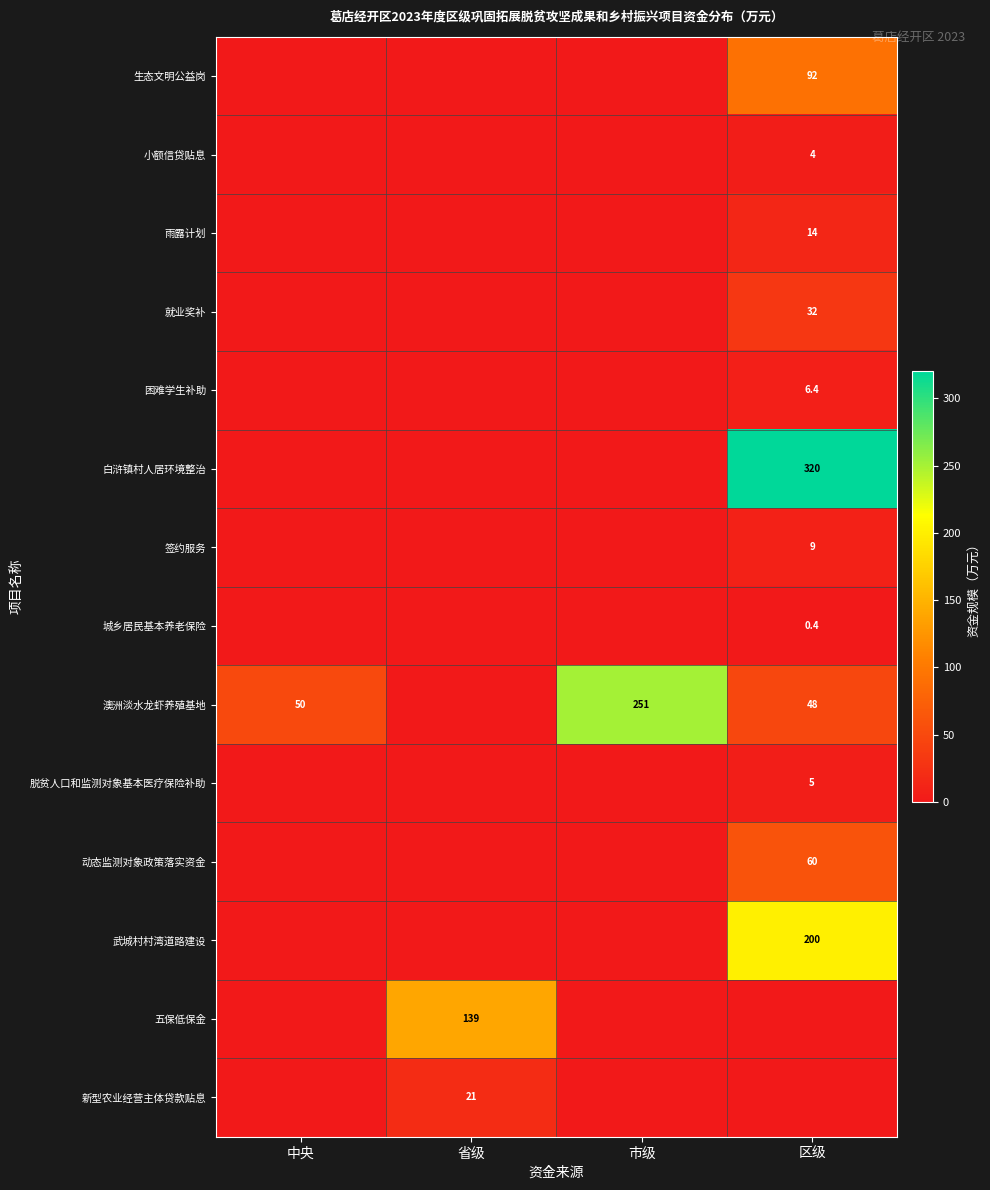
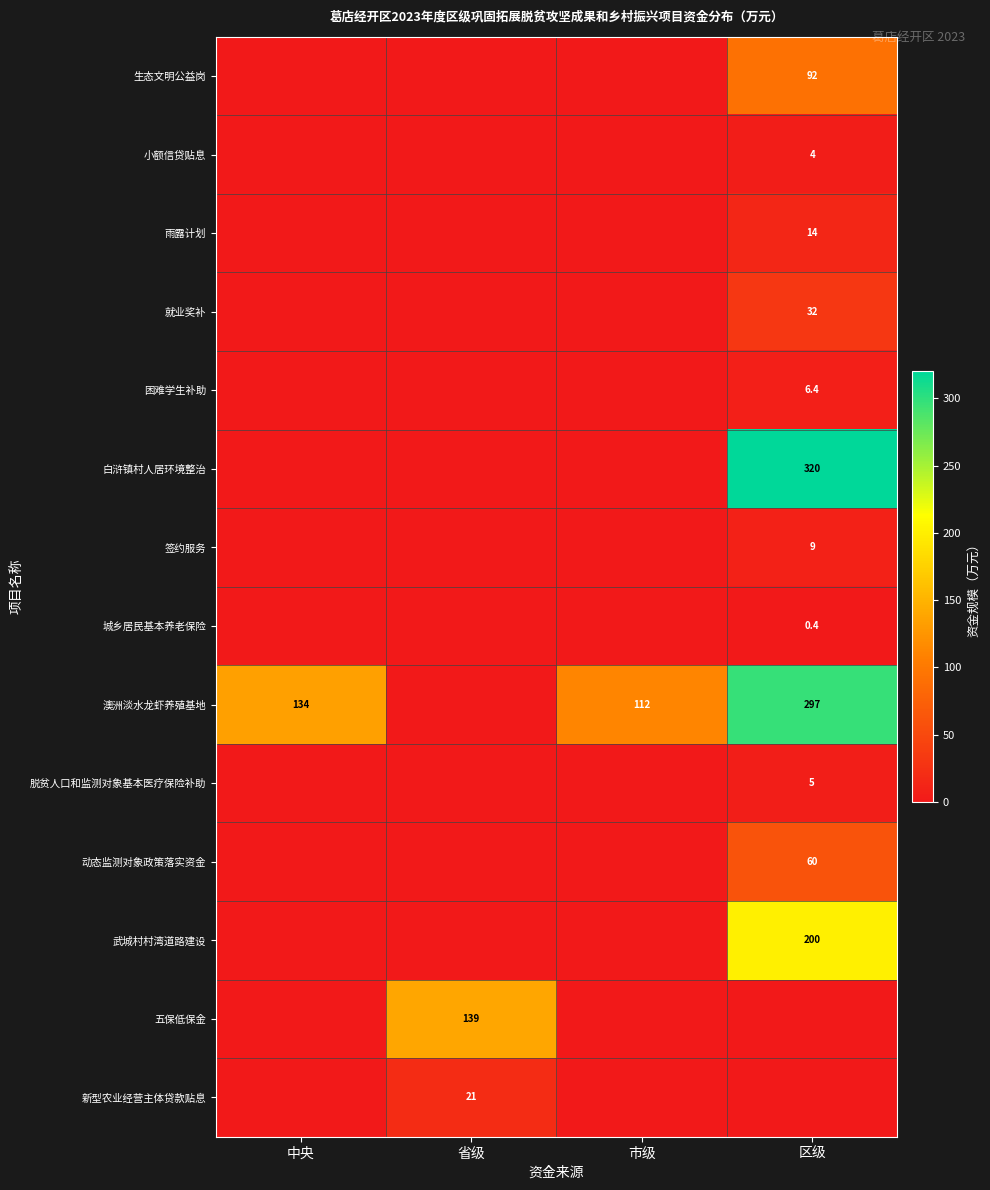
  {
    "生态文明公益岗": {
      "区级": 92
    },
    "小额信贷贴息": {
      "区级": 4
    },
    "雨露计划": {
      "区级": 14
    },
    "就业奖补": {
      "区级": 32
    },
    "困难学生补助": {
      "区级": 6.4
    },
    "白浒镇村人居环境整治": {
      "区级": 320
    },
    "签约服务": {
      "区级": 9
    },
    "城乡居民基本养老保险": {
      "区级": 0.4
    },
    "澳洲淡水龙虾养殖基地": {
-     "中央": 50,
-     "市级": 251,
-     "区级": 48
+     "中央": 134,
+     "市级": 112,
+     "区级": 297
    },
    "脱贫人口和监测对象基本医疗保险补助": {
      "区级": 5
    },
    "动态监测对象政策落实资金": {
      "区级": 60
    },
    "武城村村湾道路建设": {
      "区级": 200
    },
    "五保低保金": {
      "省级": 139
    },
    "新型农业经营主体贷款贴息": {
      "省级": 21
    }
  }
